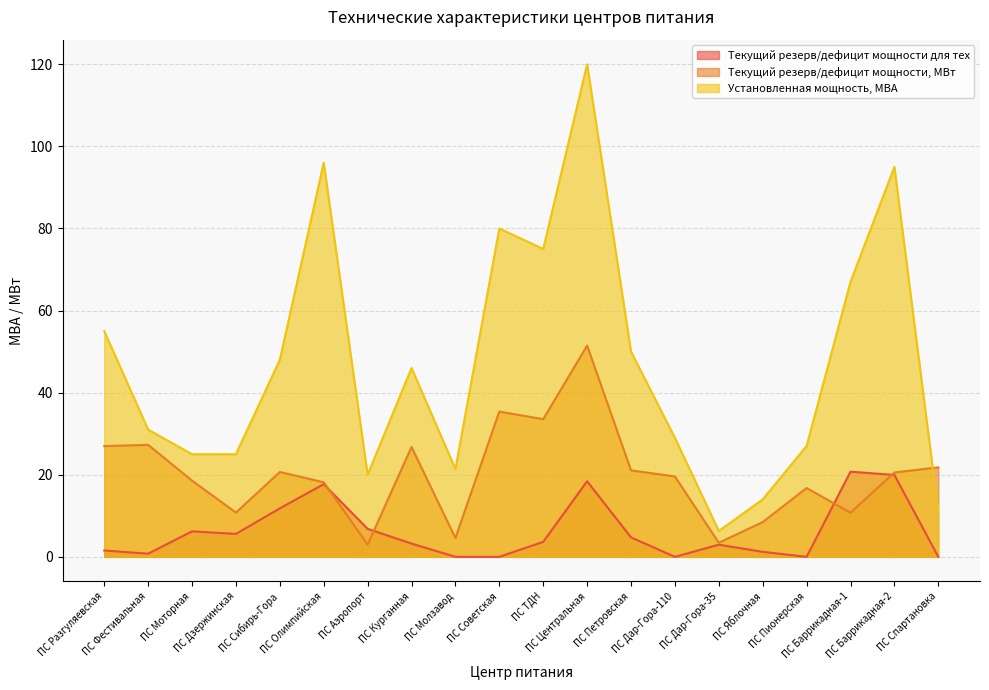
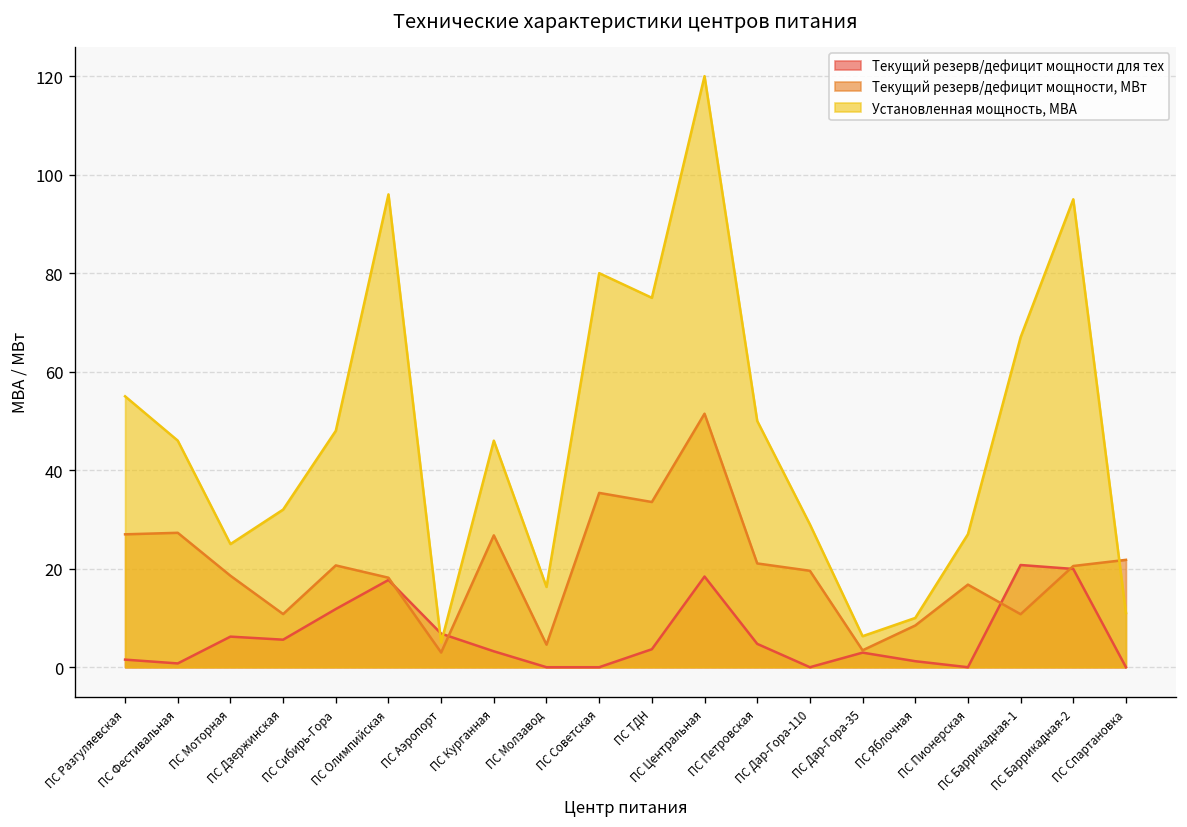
  {
    "Установленная мощность, МВА": {
      "ПС Разгуляевская": 55,
-     "ПС Фестивальная": 31,
+     "ПС Фестивальная": 46,
      "ПС Моторная": 25,
-     "ПС Дзержинская": 25,
+     "ПС Дзержинская": 32,
      "ПС Сибирь-Гора": 48,
      "ПС Олимпийская": 96,
-     "ПС Аэропорт": 20,
+     "ПС Аэропорт": 5,
      "ПС Курганная": 46,
-     "ПС Молзавод": 21,
+     "ПС Молзавод": 16,
      "ПС Советская": 80,
      "ПС ТДН": 75,
      "ПС Центральная": 120,
      "ПС Петровская": 50,
      "ПС Дар-Гора-110": 29,
      "ПС Дар-Гора-35": 6,
-     "ПС Яблочная": 14,
+     "ПС Яблочная": 10,
      "ПС Пионерская": 27,
      "ПС Баррикадная-1": 67,
      "ПС Баррикадная-2": 95,
      "ПС Спартановка": 11
    }
  }
